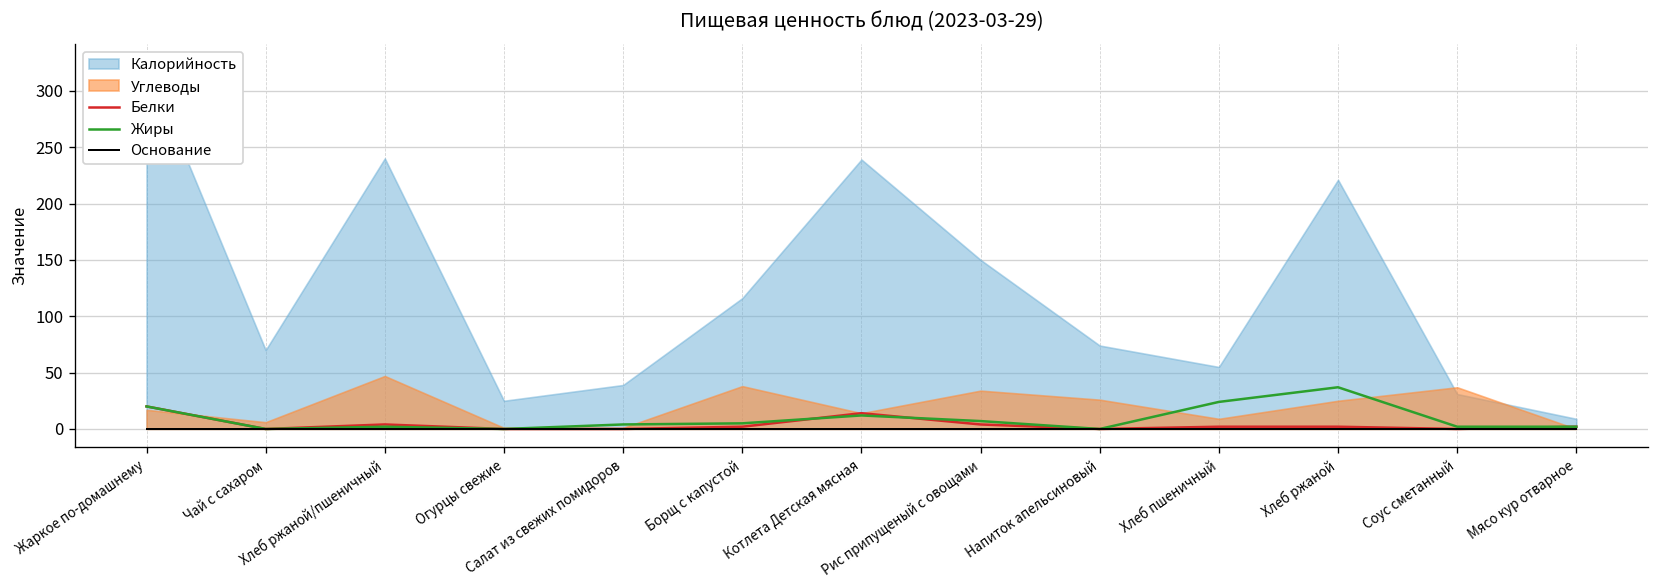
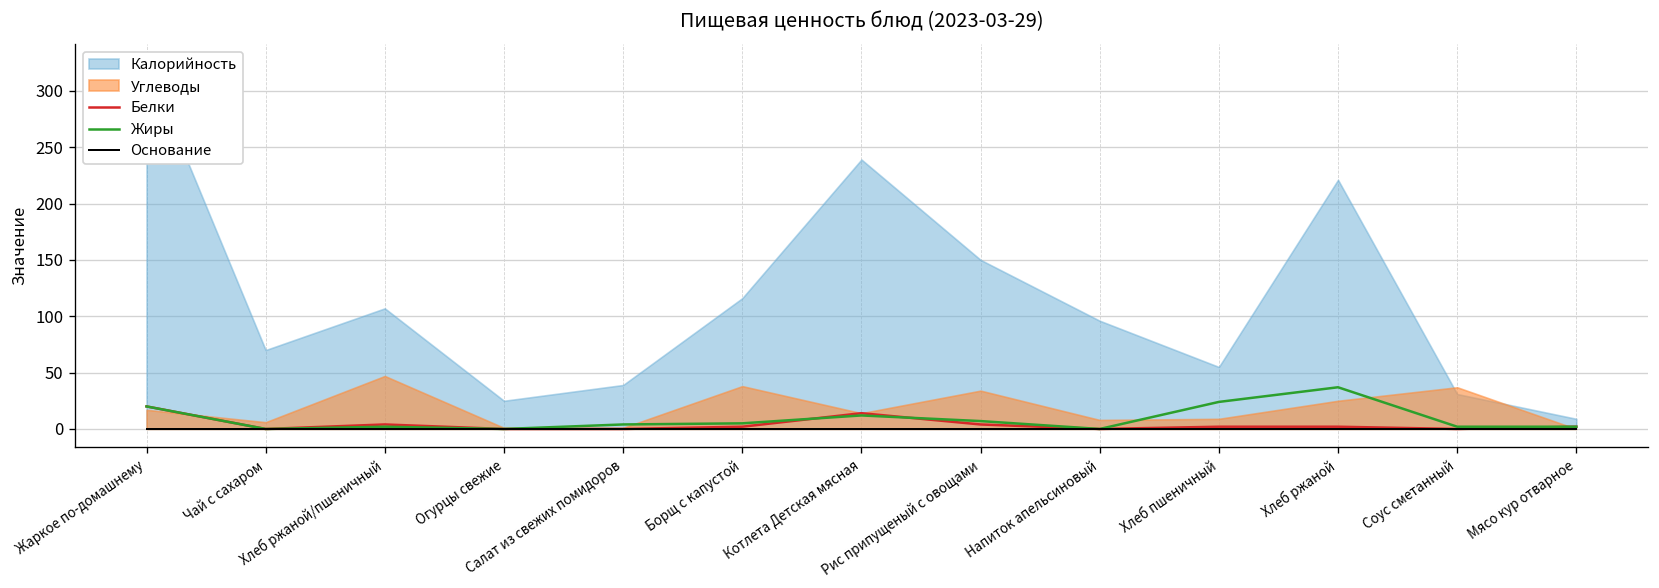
  {
    "Калорийность": {
      "Чай с сахаром": 70,
-     "Хлеб ржаной/пшеничный": 240,
+     "Хлеб ржаной/пшеничный": 110,
      "Огурцы свежие": 30,
      "Салат из свежих помидоров": 40,
      "Борщ с капустой": 120,
      "Котлета Детская мясная": 240,
      "Рис припущеный с овощами": 150,
-     "Напиток апельсиновый": 70,
+     "Напиток апельсиновый": 100,
      "Хлеб пшеничный": 60,
      "Хлеб ржаной": 220,
      "Соус сметанный": 30,
      "Мясо кур отварное": 10
    },
    "Белки": {
      "Рис припущеный с овощами": 0
    },
    "Углеводы": {
      "Жаркое по-домашнему": 20,
      "Чай с сахаром": 10,
      "Хлеб ржаной/пшеничный": 50,
      "Борщ с капустой": 40,
      "Рис припущеный с овощами": 30,
-     "Напиток апельсиновый": 30,
+     "Напиток апельсиновый": 10,
      "Хлеб пшеничный": 10,
      "Хлеб ржаной": 30,
      "Соус сметанный": 40
    },
    "Жиры": {
      "Салат из свежих помидоров": 0,
      "Борщ с капустой": 10,
      "Рис припущеный с овощами": 10,
      "Хлеб пшеничный": 20,
      "Хлеб ржаной": 40
    },
    "Основание": {
      "Жаркое по-домашнему": 0,
      "Котлета Детская мясная": 0,
      "Рис припущеный с овощами": 0
    }
  }
